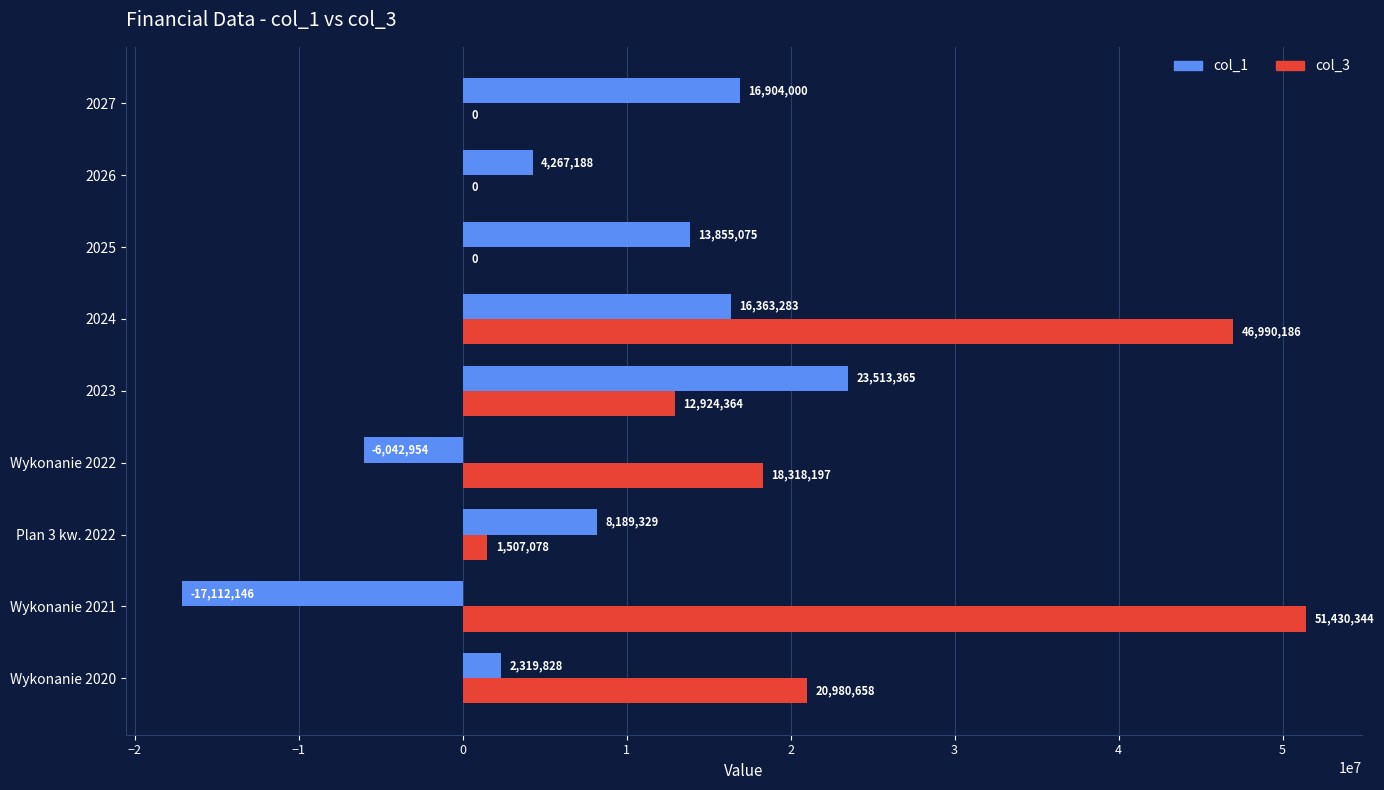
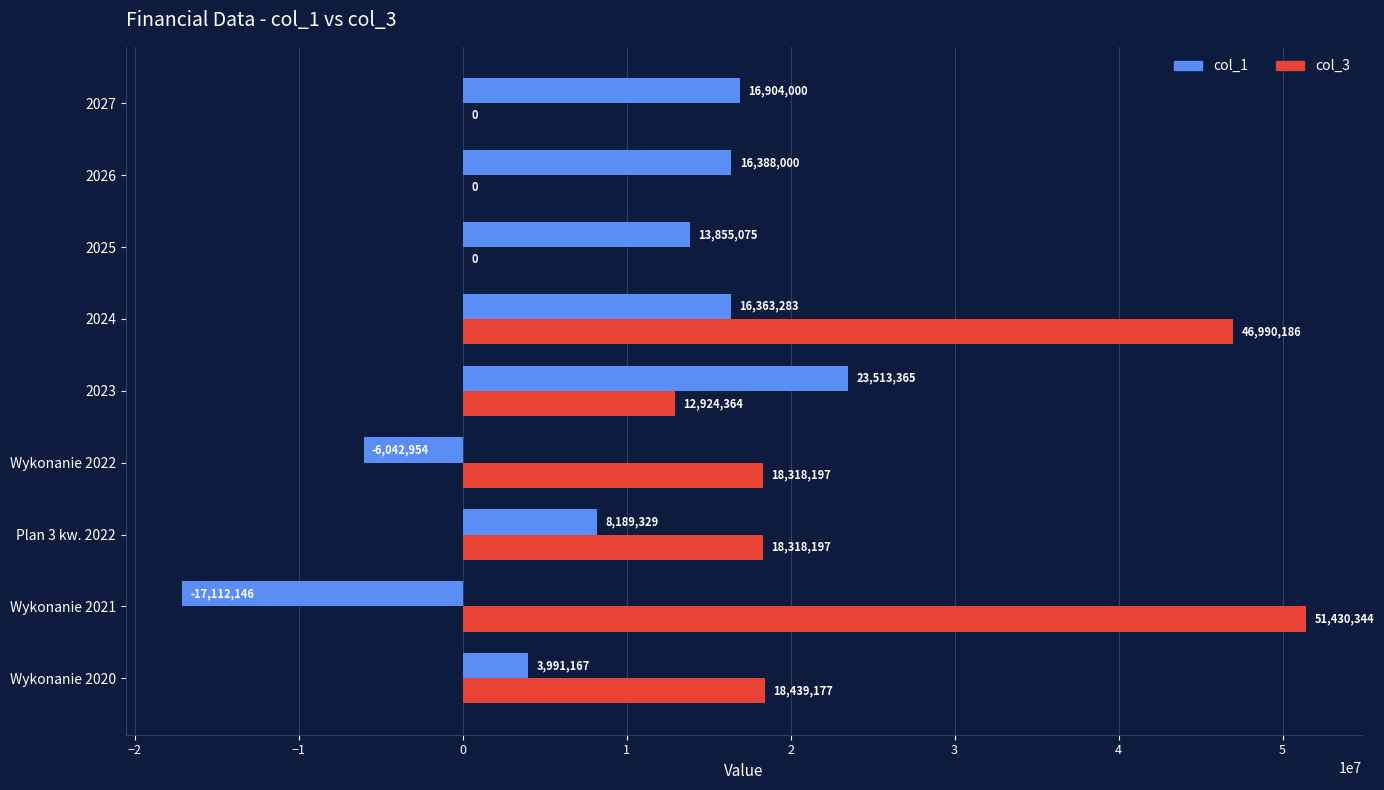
  {
    "col_1": {
      "2027": "16,904,000",
-     "2026": "4,267,188",
+     "2026": "16,388,000",
      "2025": "13,855,075",
      "2024": "16,363,283",
      "2023": "23,513,365",
      "Wykonanie 2022": "-6,042,954",
      "Plan 3 kw. 2022": "8,189,329",
      "Wykonanie 2021": "-17,112,146",
-     "Wykonanie 2020": "2,319,828"
+     "Wykonanie 2020": "3,991,167"
    },
    "col_3": {
      "2027": "0",
      "2026": "0",
      "2025": "0",
      "2024": "46,990,186",
      "2023": "12,924,364",
      "Wykonanie 2022": "18,318,197",
-     "Plan 3 kw. 2022": "1,507,078",
+     "Plan 3 kw. 2022": "18,318,197",
      "Wykonanie 2021": "51,430,344",
-     "Wykonanie 2020": "20,980,658"
+     "Wykonanie 2020": "18,439,177"
    }
  }
